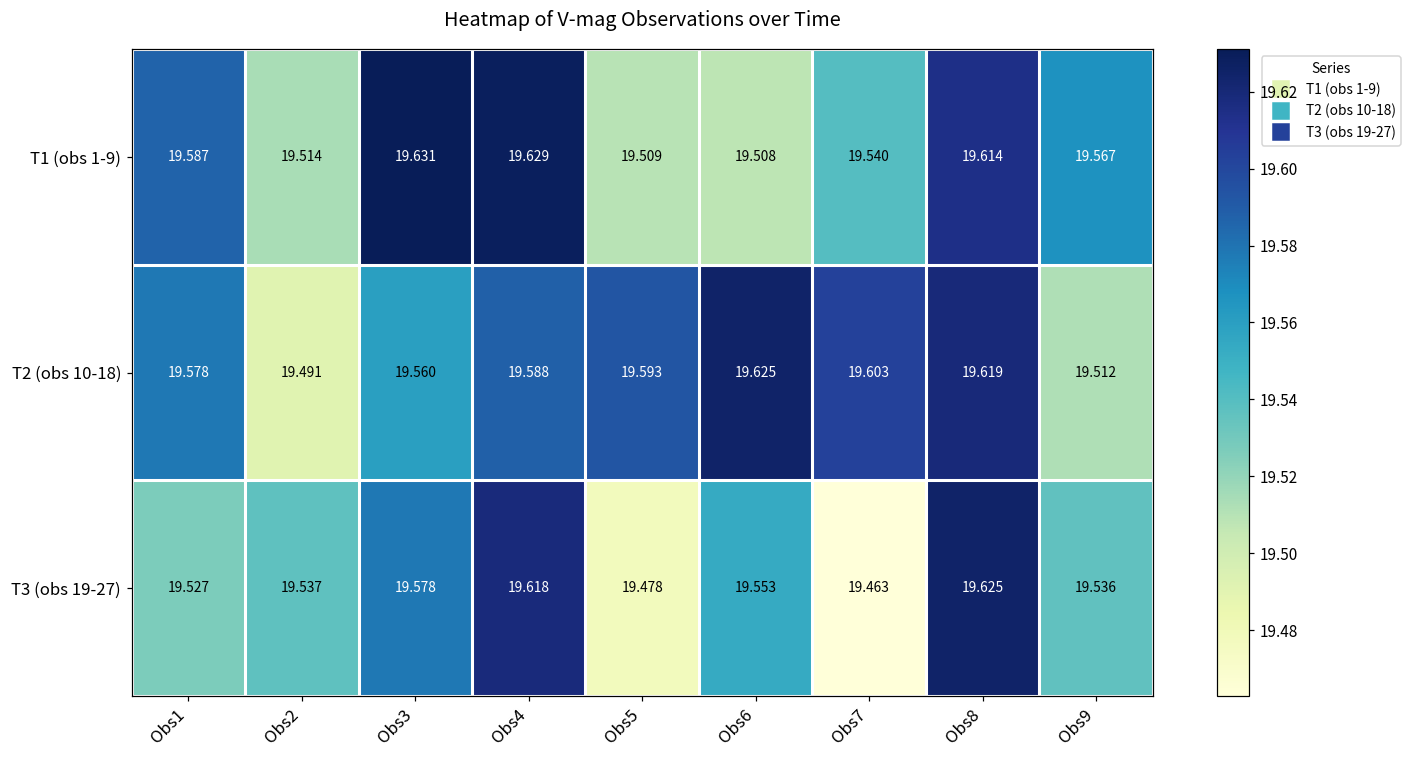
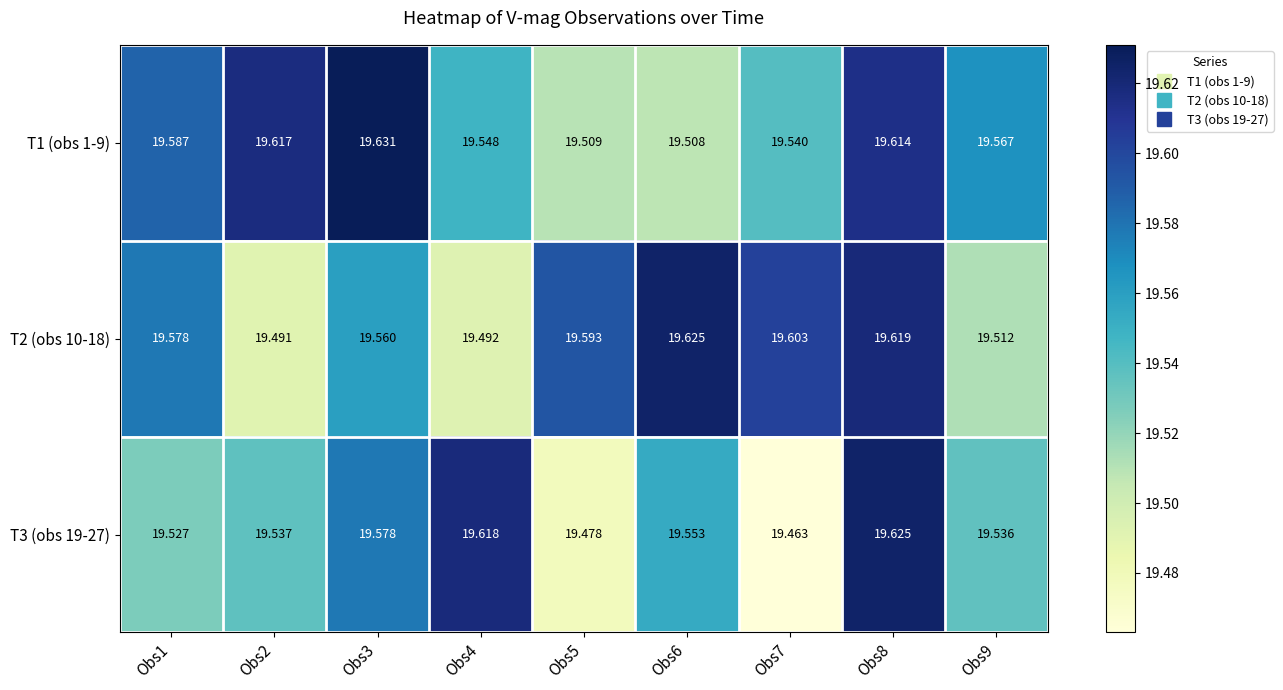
  {
    "T1 (obs 1-9)": {
      "Obs1": 19.587,
-     "Obs2": 19.514,
+     "Obs2": 19.617,
      "Obs3": 19.631,
-     "Obs4": 19.629,
+     "Obs4": 19.548,
      "Obs5": 19.509,
      "Obs6": 19.508,
      "Obs7": 19.540,
      "Obs8": 19.614,
      "Obs9": 19.567
    },
    "T2 (obs 10-18)": {
      "Obs1": 19.578,
      "Obs2": 19.491,
      "Obs3": 19.560,
-     "Obs4": 19.588,
+     "Obs4": 19.492,
      "Obs5": 19.593,
      "Obs6": 19.625,
      "Obs7": 19.603,
      "Obs8": 19.619,
      "Obs9": 19.512
    },
    "T3 (obs 19-27)": {
      "Obs1": 19.527,
      "Obs2": 19.537,
      "Obs3": 19.578,
      "Obs4": 19.618,
      "Obs5": 19.478,
      "Obs6": 19.553,
      "Obs7": 19.463,
      "Obs8": 19.625,
      "Obs9": 19.536
    }
  }
